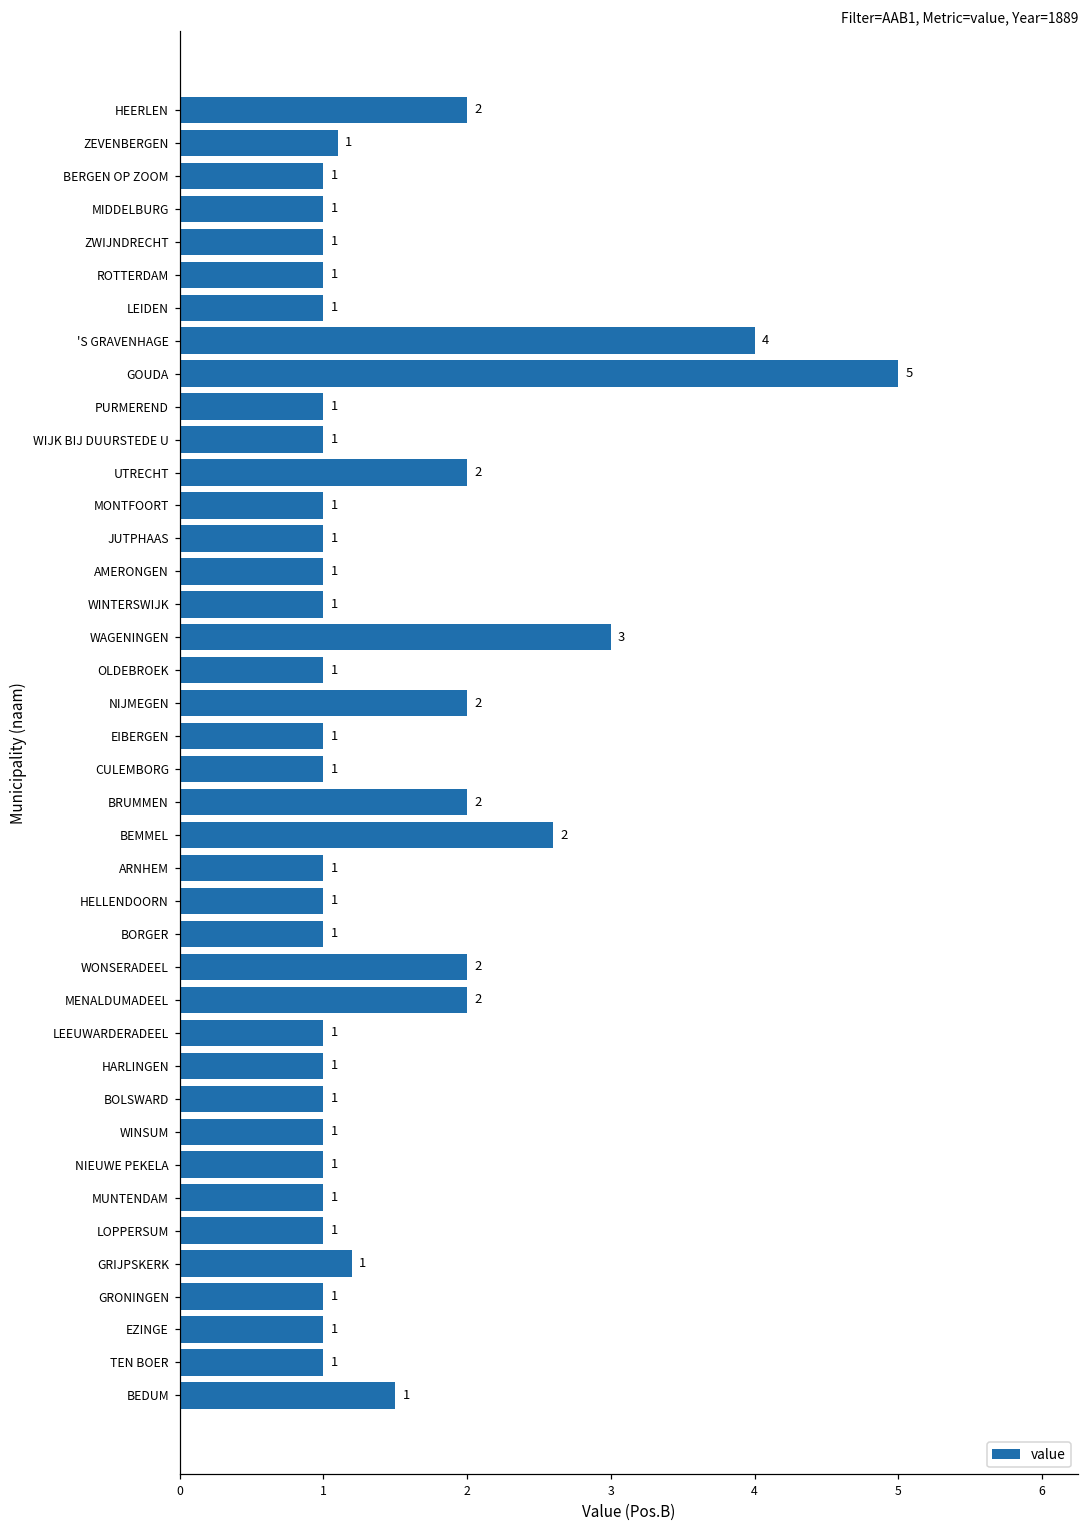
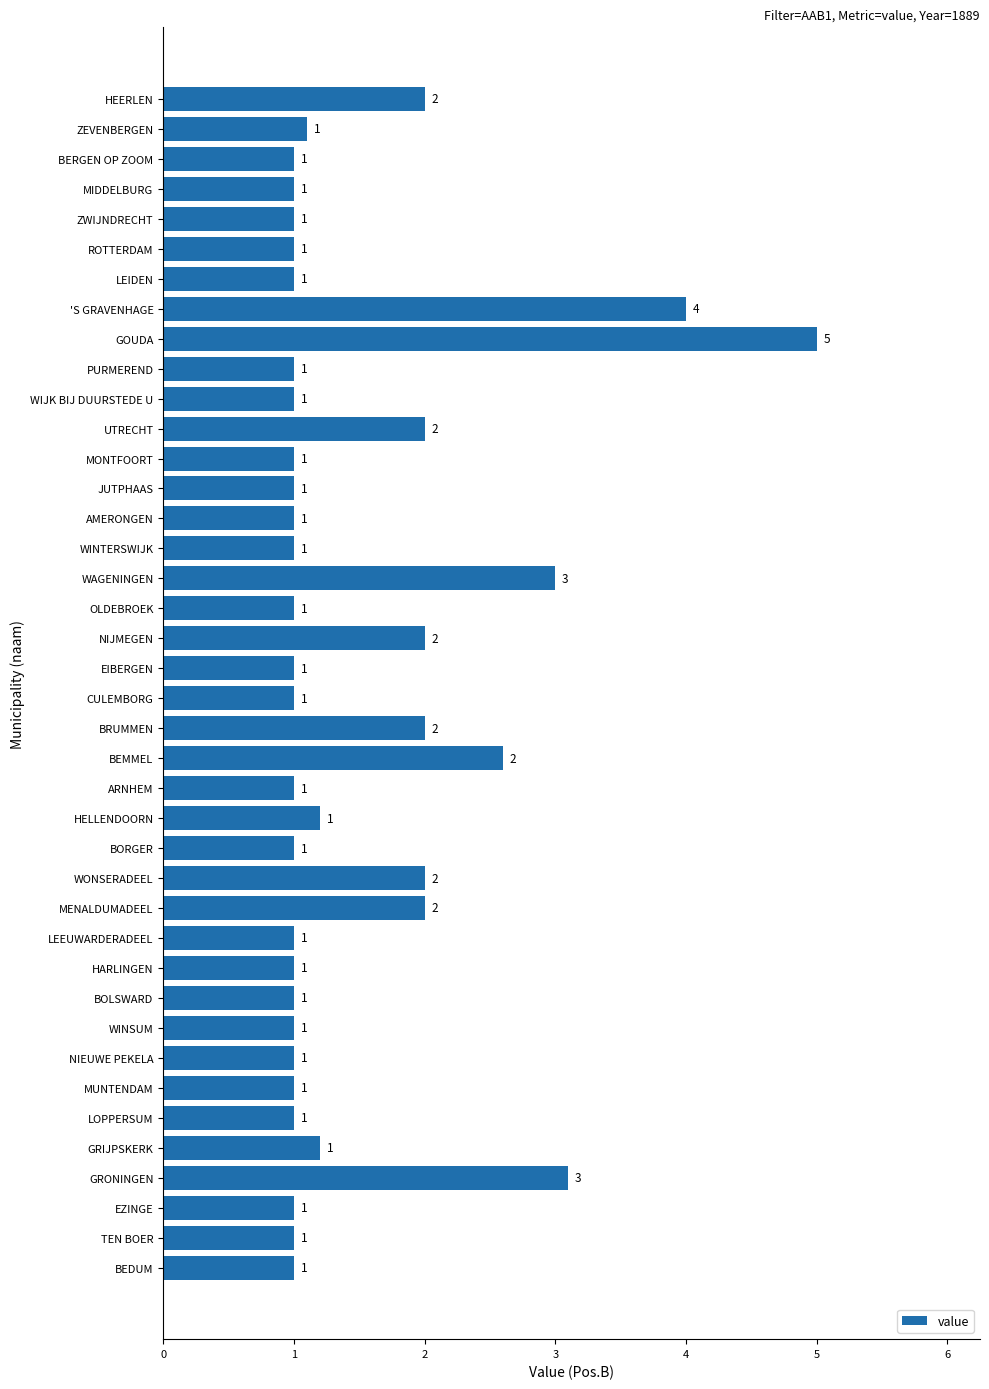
  {
    "HEERLEN": 2,
    "ZEVENBERGEN": 1,
    "BERGEN OP ZOOM": 1,
    "MIDDELBURG": 1,
    "ZWIJNDRECHT": 1,
    "ROTTERDAM": 1,
    "LEIDEN": 1,
    "'S GRAVENHAGE": 4,
    "GOUDA": 5,
    "PURMEREND": 1,
    "WIJK BIJ DUURSTEDE U": 1,
    "UTRECHT": 2,
    "MONTFOORT": 1,
    "JUTPHAAS": 1,
    "AMERONGEN": 1,
    "WINTERSWIJK": 1,
    "WAGENINGEN": 3,
    "OLDEBROEK": 1,
    "NIJMEGEN": 2,
    "EIBERGEN": 1,
    "CULEMBORG": 1,
    "BRUMMEN": 2,
    "ARNHEM": 1,
-   "HELLENDOORN": 1.0,
+   "HELLENDOORN": 1.2,
    "BORGER": 1,
    "WONSERADEEL": 2,
    "MENALDUMADEEL": 2,
    "LEEUWARDERADEEL": 1,
    "HARLINGEN": 1,
    "BOLSWARD": 1,
    "WINSUM": 1,
    "NIEUWE PEKELA": 1,
    "MUNTENDAM": 1,
    "LOPPERSUM": 1,
    "GRIJPSKERK": 1,
-   "GRONINGEN": 1,
+   "GRONINGEN": 3,
    "EZINGE": 1,
    "TEN BOER": 1,
-   "BEDUM": 1.5
+   "BEDUM": 1.0
  }
